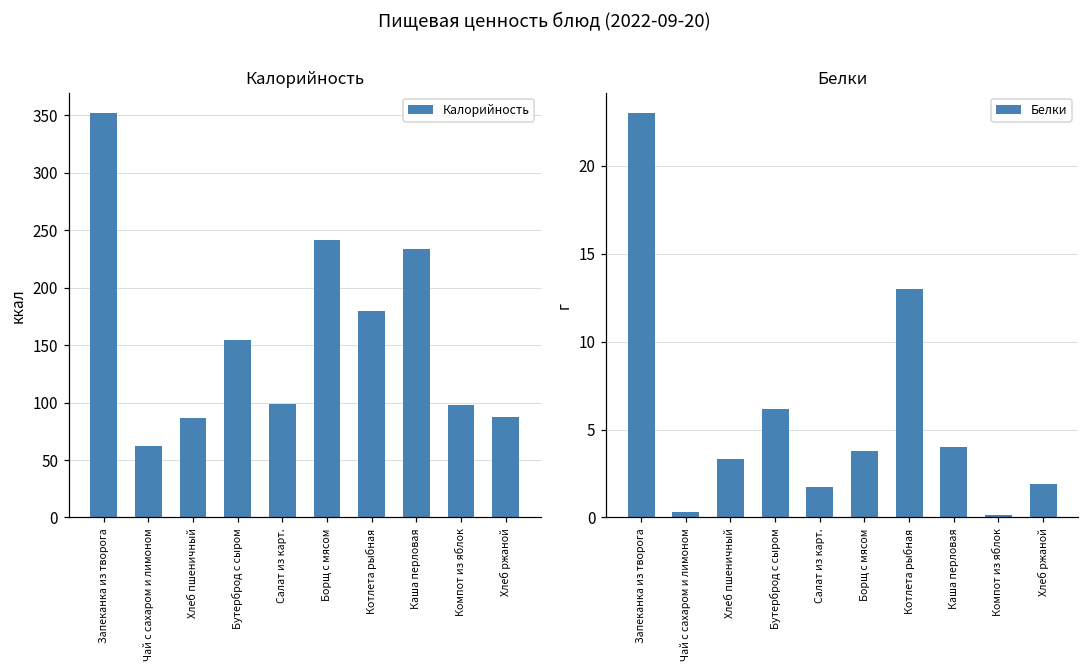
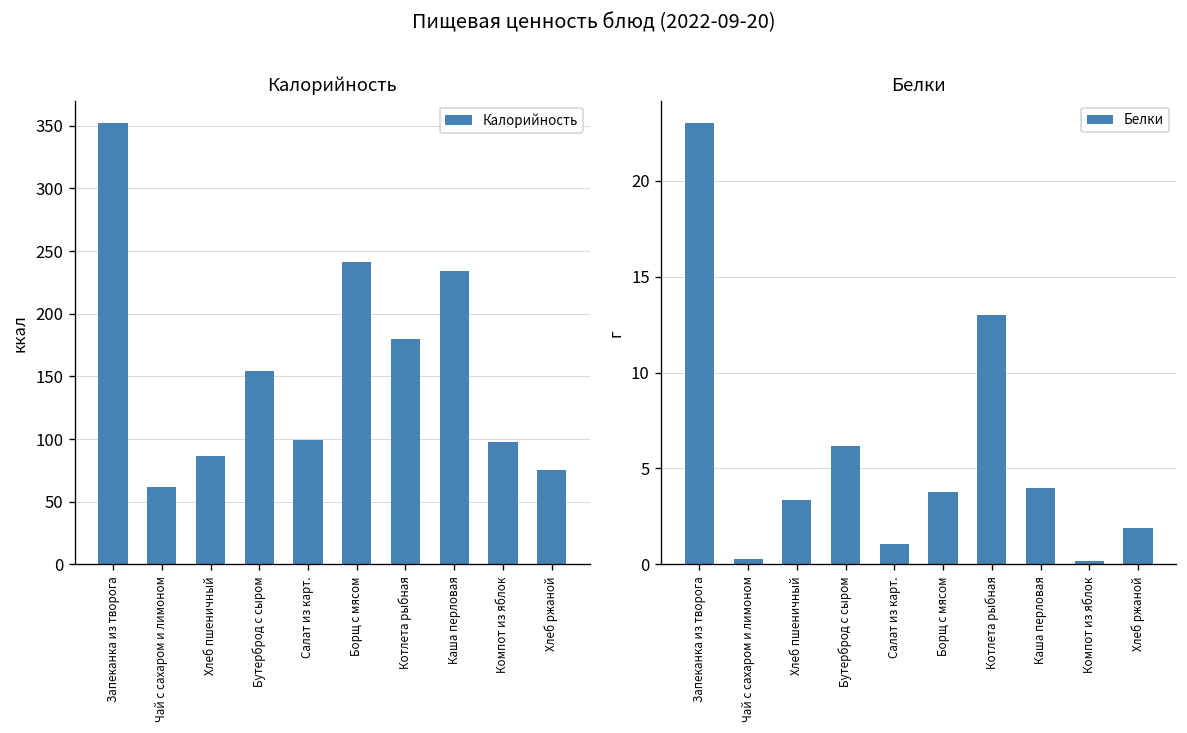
  {
    "Калорийность": {
      "Запеканка из творога": 352,
      "Чай с сахаром и лимоном": 62,
      "Хлеб пшеничный": 87,
      "Бутерброд с сыром": 154,
      "Салат из карт.": 99,
      "Борщ с мясом": 241,
      "Котлета рыбная": 180,
      "Каша перловая": 234,
      "Компот из яблок": 98,
-     "Хлеб ржаной": 87
+     "Хлеб ржаной": 75
    },
    "Белки": {
      "Запеканка из творога": 23.0,
      "Чай с сахаром и лимоном": 0.3,
      "Хлеб пшеничный": 3.4,
      "Бутерброд с сыром": 6.2,
-     "Салат из карт.": 1.7,
+     "Салат из карт.": 1.0,
      "Борщ с мясом": 3.8,
      "Котлета рыбная": 13.0,
      "Каша перловая": 4.0,
      "Компот из яблок": 0.2,
      "Хлеб ржаной": 1.9
    }
  }
